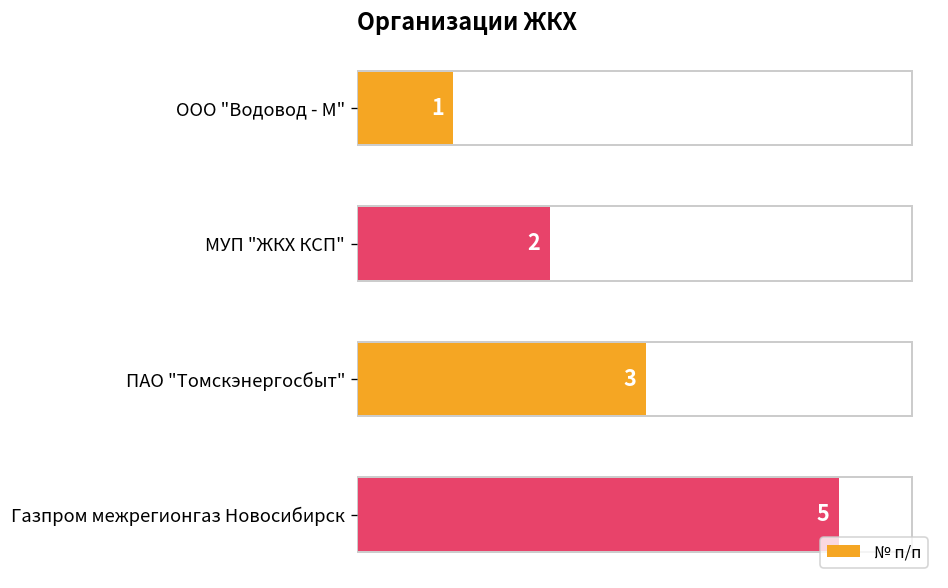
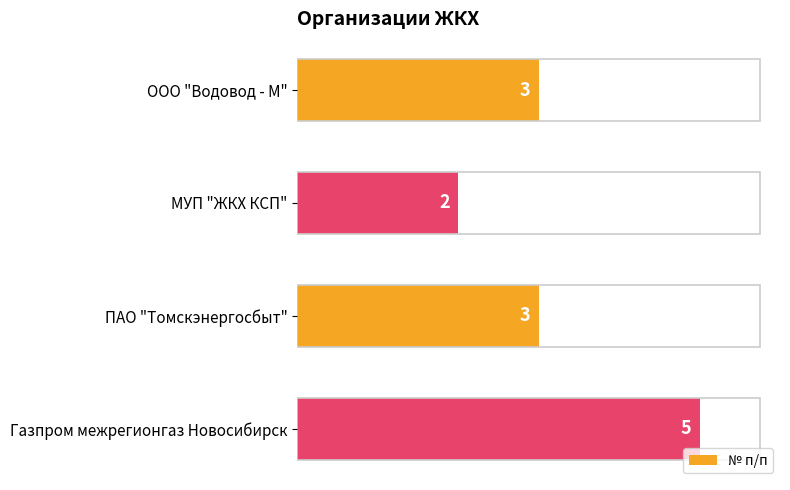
  {
    "№ п/п": {
-     "ООО \"Водовод - М\"": 1
+     "ООО \"Водовод - М\"": 3
    }
  }
